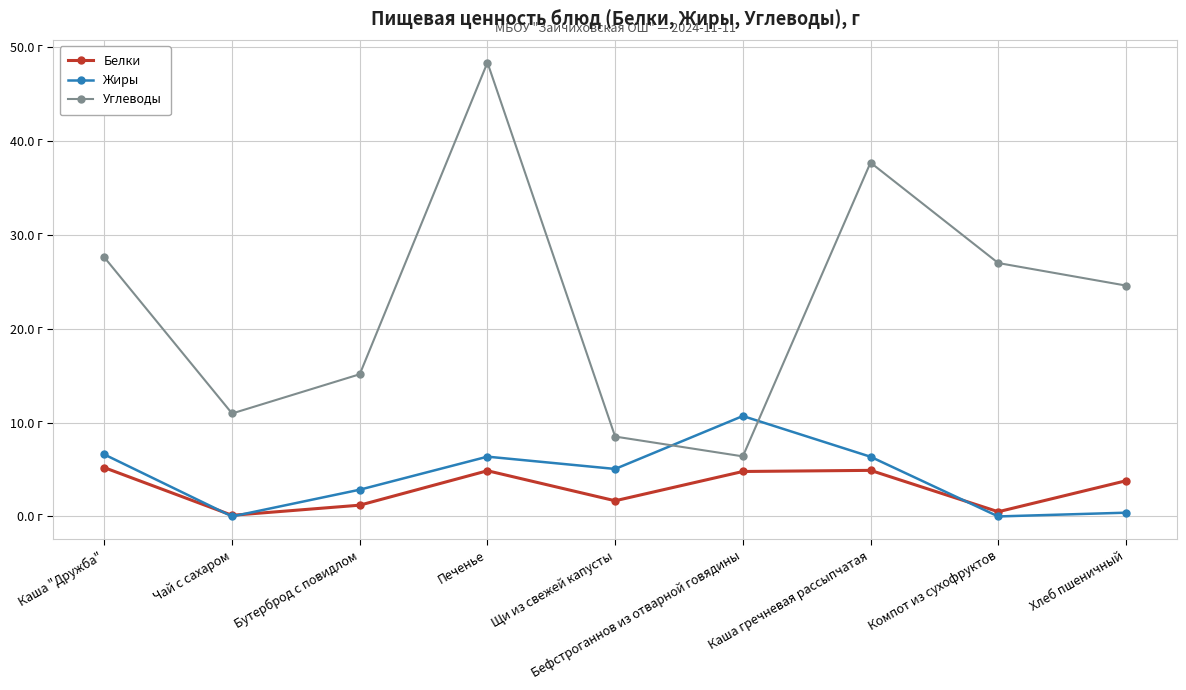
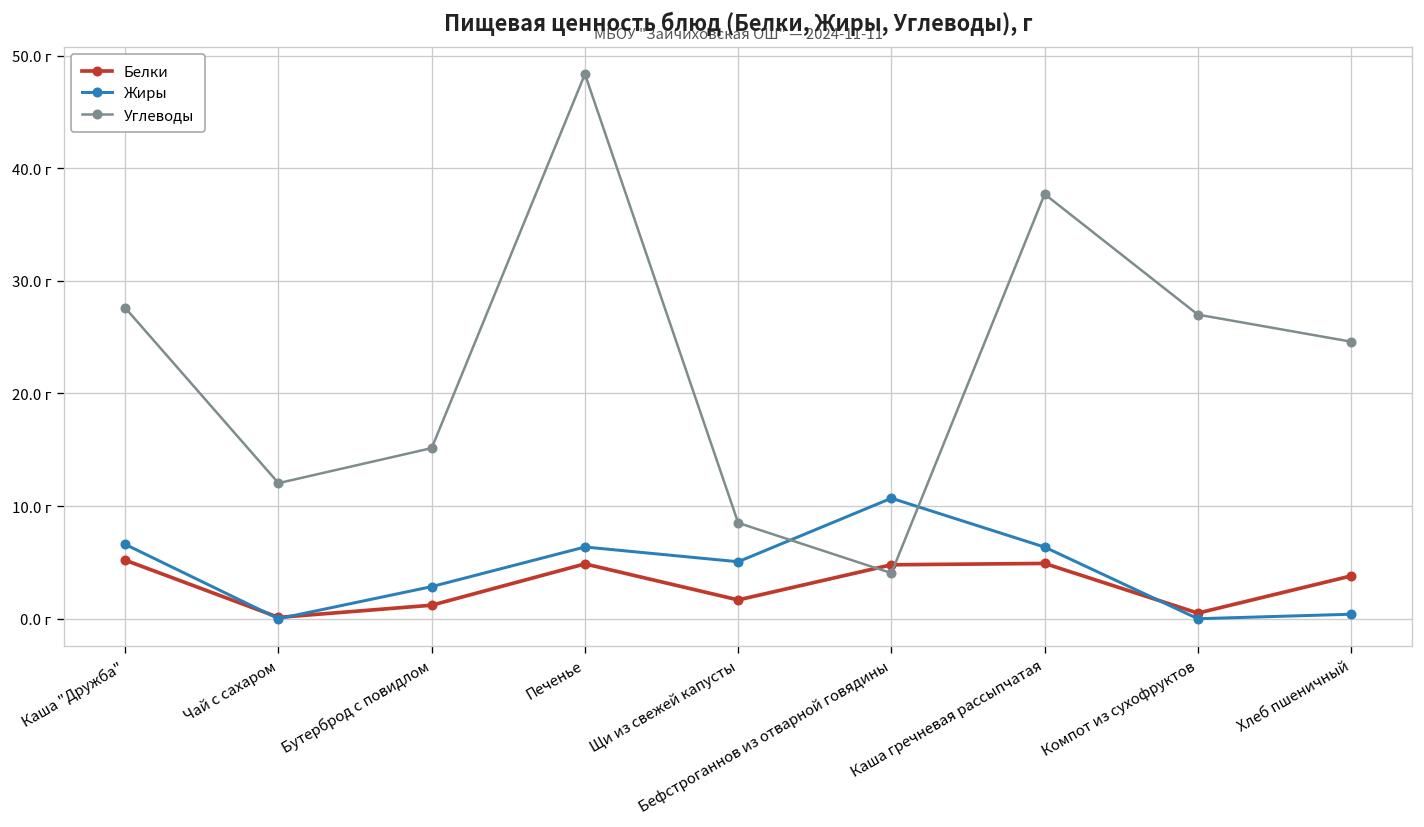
  {
    "Белки": {
      "Каша \"Дружба\"": "5 г",
      "Бутерброд с повидлом": "1 г",
      "Печенье": "5 г",
      "Щи из свежей капусты": "2 г",
      "Бефстроганнов из отварной говядины": "5 г",
      "Каша гречневая рассыпчатая": "5 г",
      "Компот из сухофруктов": "1 г",
      "Хлеб пшеничный": "4 г"
    },
    "Жиры": {
      "Каша \"Дружба\"": "7 г",
      "Бутерброд с повидлом": "3 г",
      "Печенье": "6 г",
      "Щи из свежей капусты": "5 г",
      "Бефстроганнов из отварной говядины": "11 г",
      "Каша гречневая рассыпчатая": "6 г",
      "Компот из сухофруктов": "0 г",
      "Хлеб пшеничный": "0 г"
    },
    "Углеводы": {
      "Каша \"Дружба\"": "28 г",
-     "Чай с сахаром": "11 г",
+     "Чай с сахаром": "12 г",
      "Бутерброд с повидлом": "15 г",
      "Печенье": "48 г",
      "Щи из свежей капусты": "9 г",
-     "Бефстроганнов из отварной говядины": "6 г",
+     "Бефстроганнов из отварной говядины": "4 г",
      "Каша гречневая рассыпчатая": "38 г",
      "Компот из сухофруктов": "27 г",
      "Хлеб пшеничный": "25 г"
    }
  }
